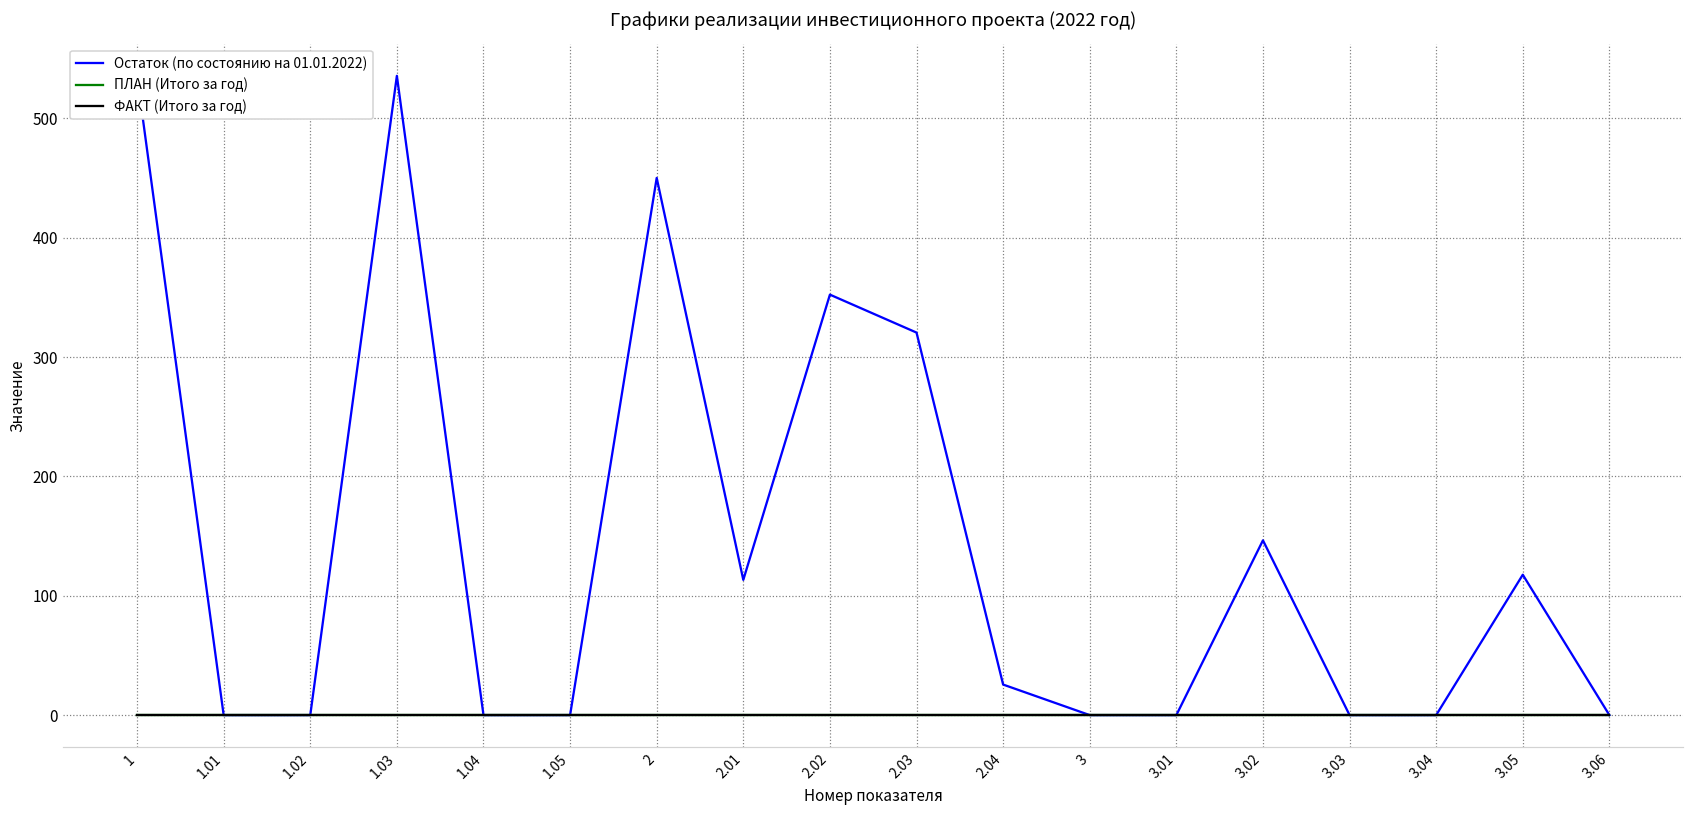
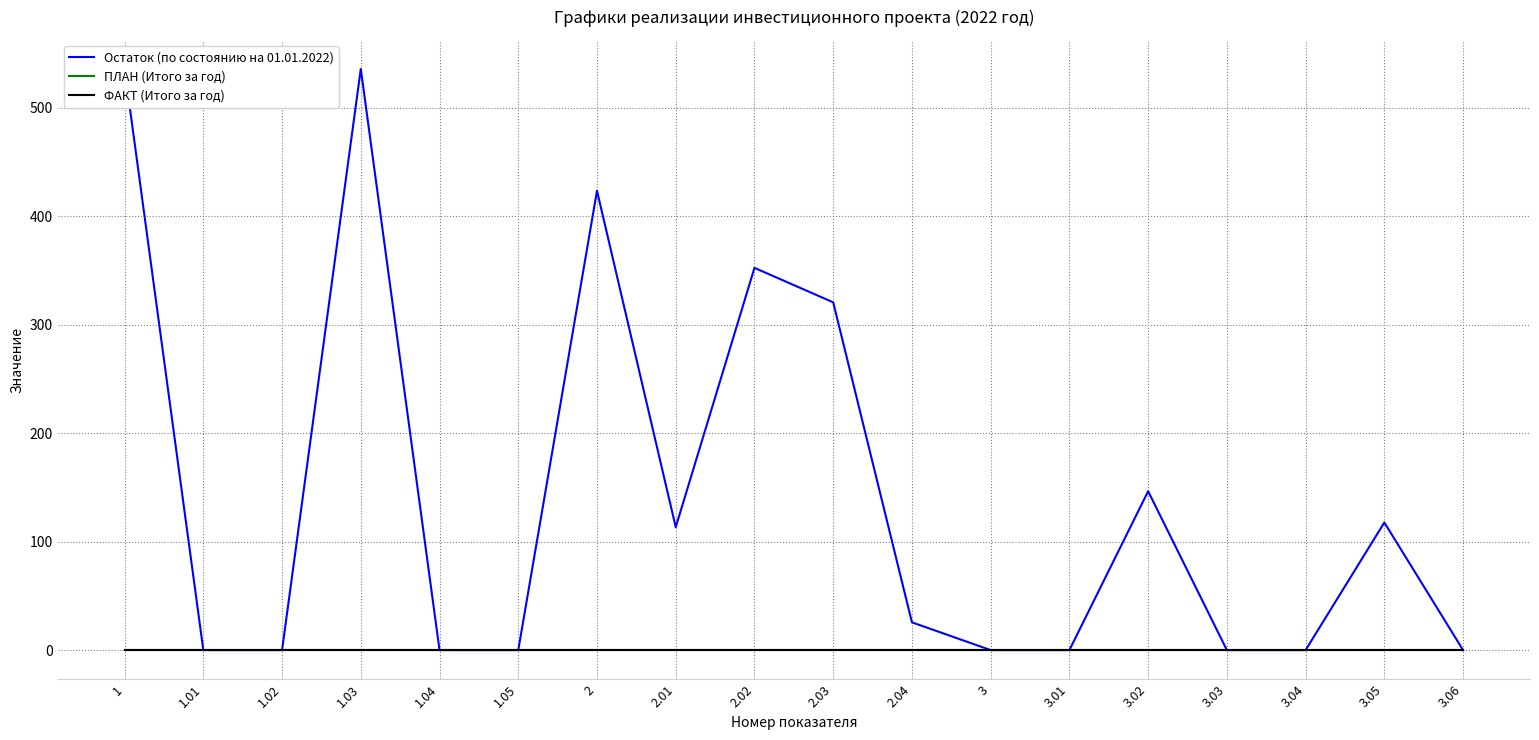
  {
    "Остаток (по состоянию на 01.01.2022)": {
      "1.03": 536,
-     "2": 450,
+     "2": 423,
      "2.01": 113,
      "2.02": 352,
      "2.03": 320,
      "2.04": 26,
      "3.02": 146,
      "3.05": 118
    },
    "ФАКТ (Итого за год)": {
      "1": 0,
      "1.03": 0,
      "2": 0,
      "2.01": 0,
      "2.02": 0,
      "2.03": 0,
      "2.04": 0,
      "3.02": 0,
      "3.05": 0
    }
  }
